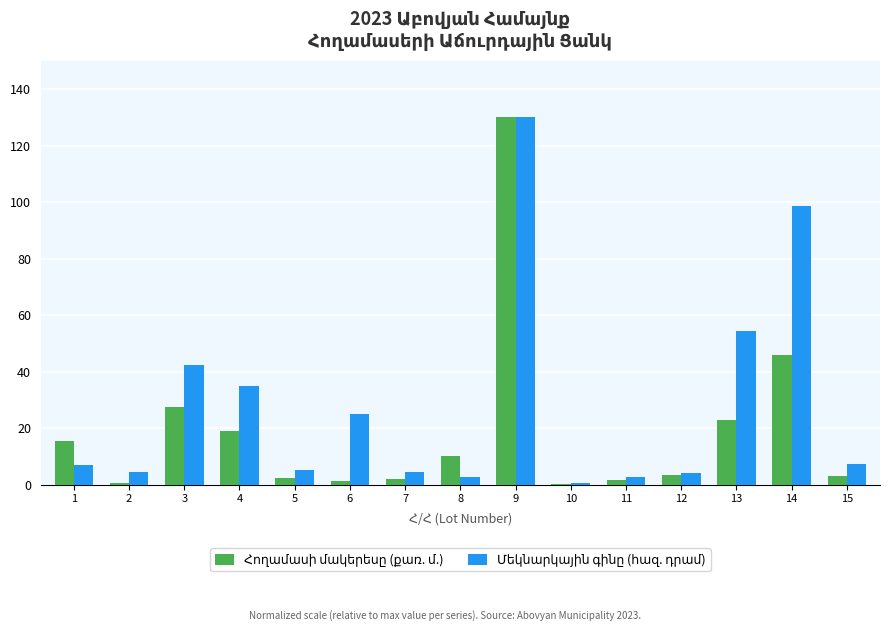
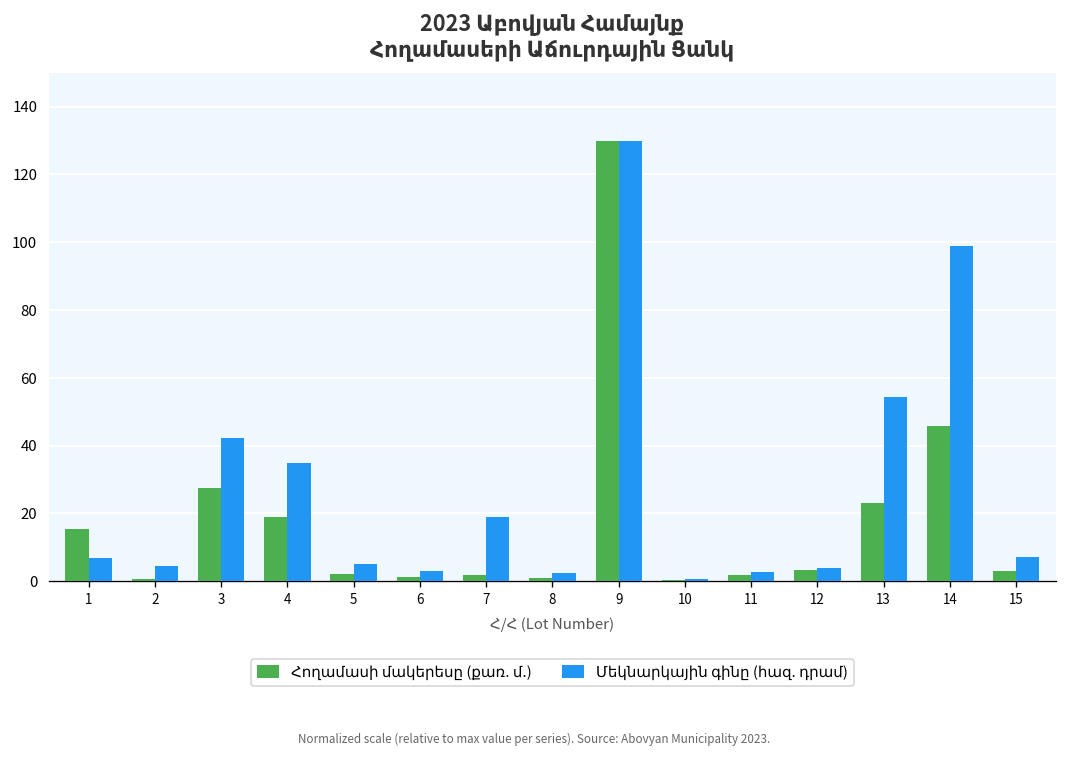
  {
    "Հողամասի մակերեսը (քառ. մ.)": {
      "1": 15,
      "3": 28,
      "4": 19,
      "5": 2,
      "6": 1,
      "7": 2,
-     "8": 10,
+     "8": 1,
      "9": 130,
      "11": 2,
      "12": 3,
      "13": 23,
      "14": 46,
      "15": 3
    },
    "Մեկնարկային գինը (հազ. դրամ)": {
      "1": 7,
      "2": 5,
      "3": 42,
      "4": 35,
      "5": 5,
-     "6": 25,
-     "7": 4,
+     "6": 3,
+     "7": 19,
      "8": 2,
      "9": 130,
      "11": 3,
      "12": 4,
      "13": 54,
      "14": 99,
      "15": 7
    }
  }
